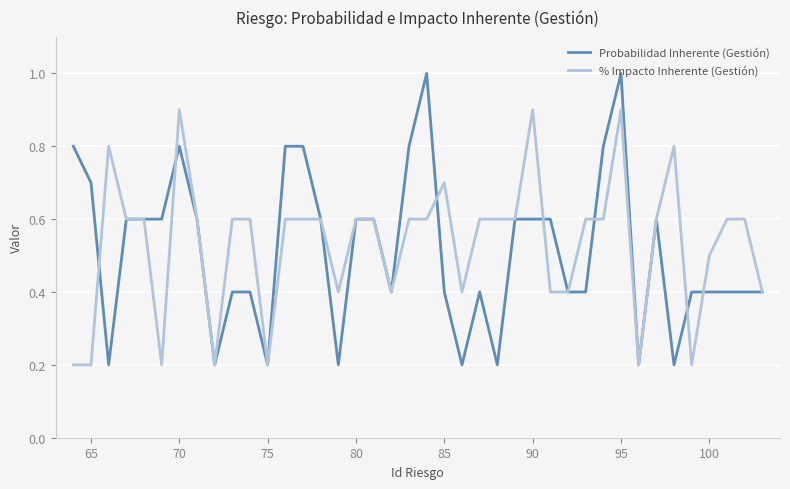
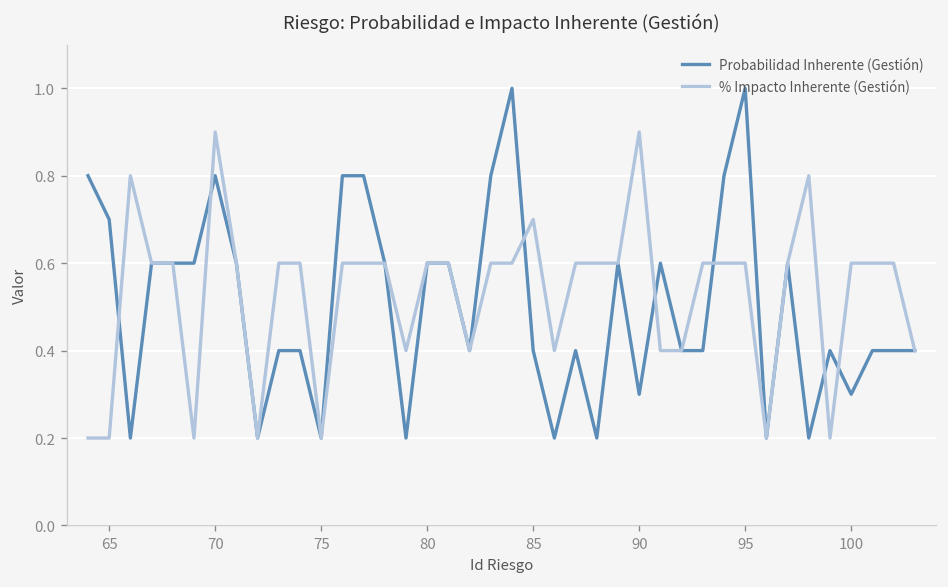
  {
    "Probabilidad Inherente (Gestión)": {
      "65": 0.7,
      "70": 0.8,
      "85": 0.4,
-     "90": 0.6,
+     "90": 0.3,
      "95": 1.0,
-     "100": 0.4
+     "100": 0.3
    },
    "% Impacto Inherente (Gestión)": {
      "65": 0.2,
      "70": 0.9,
      "85": 0.7,
      "90": 0.9,
-     "95": 0.9,
-     "100": 0.5
+     "95": 0.6,
+     "100": 0.6
    }
  }
